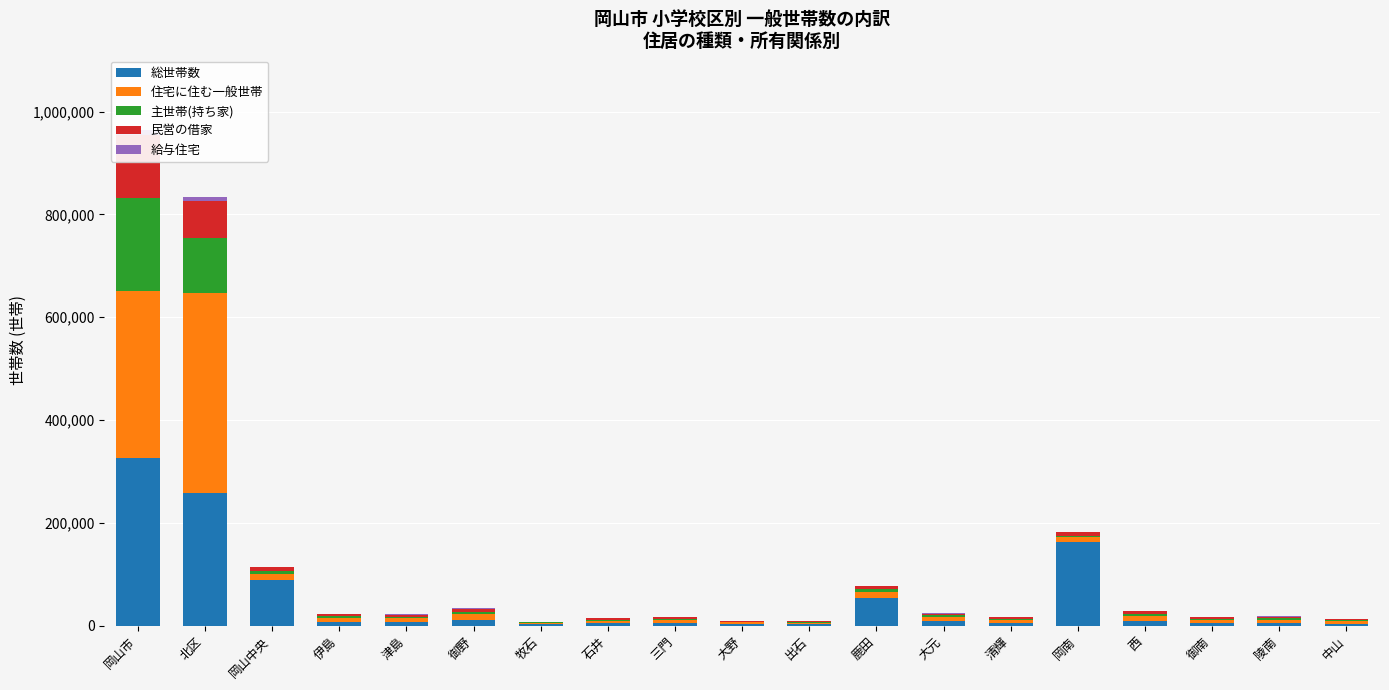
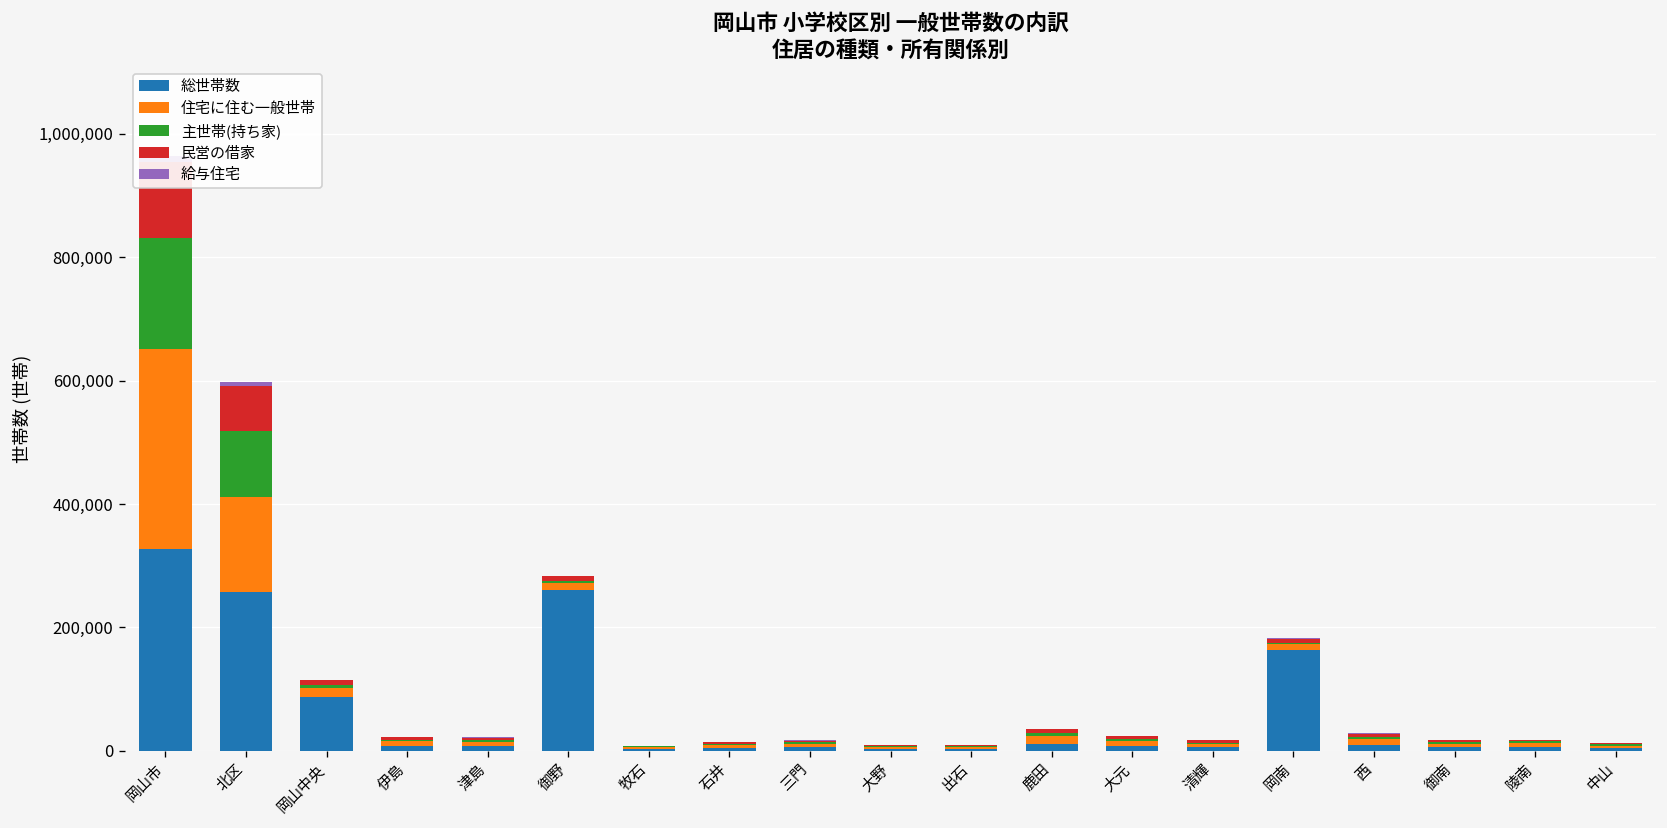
  {
    "総世帯数": {
      "岡山市": "330,000",
      "北区": "260,000",
      "岡山中央": "90,000",
      "伊島": "10,000",
      "津島": "10,000",
-     "御野": "10,000",
+     "御野": "260,000",
      "石井": "0",
      "三門": "10,000",
-     "鹿田": "50,000",
+     "鹿田": "10,000",
      "大元": "10,000",
      "清輝": "10,000",
      "岡南": "160,000",
      "西": "10,000",
      "御南": "10,000",
      "陵南": "10,000"
    },
    "住宅に住む一般世帯": {
      "岡山市": "320,000",
-     "北区": "390,000",
+     "北区": "150,000",
      "岡山中央": "10,000",
      "伊島": "10,000",
      "津島": "10,000",
      "御野": "10,000",
      "三門": "10,000",
      "鹿田": "10,000",
      "大元": "10,000",
      "清輝": "10,000",
      "岡南": "10,000",
      "西": "10,000",
      "御南": "10,000",
      "陵南": "10,000"
    },
    "主世帯(持ち家)": {
      "岡山市": "180,000",
      "北区": "110,000",
      "岡山中央": "10,000",
      "鹿田": "0"
    },
    "民営の借家": {
      "北区": "70,000",
      "岡山中央": "10,000",
      "御野": "10,000",
      "鹿田": "10,000",
      "岡南": "10,000",
      "西": "10,000"
    },
    "給与住宅": {
      "北区": "10,000"
    }
  }
